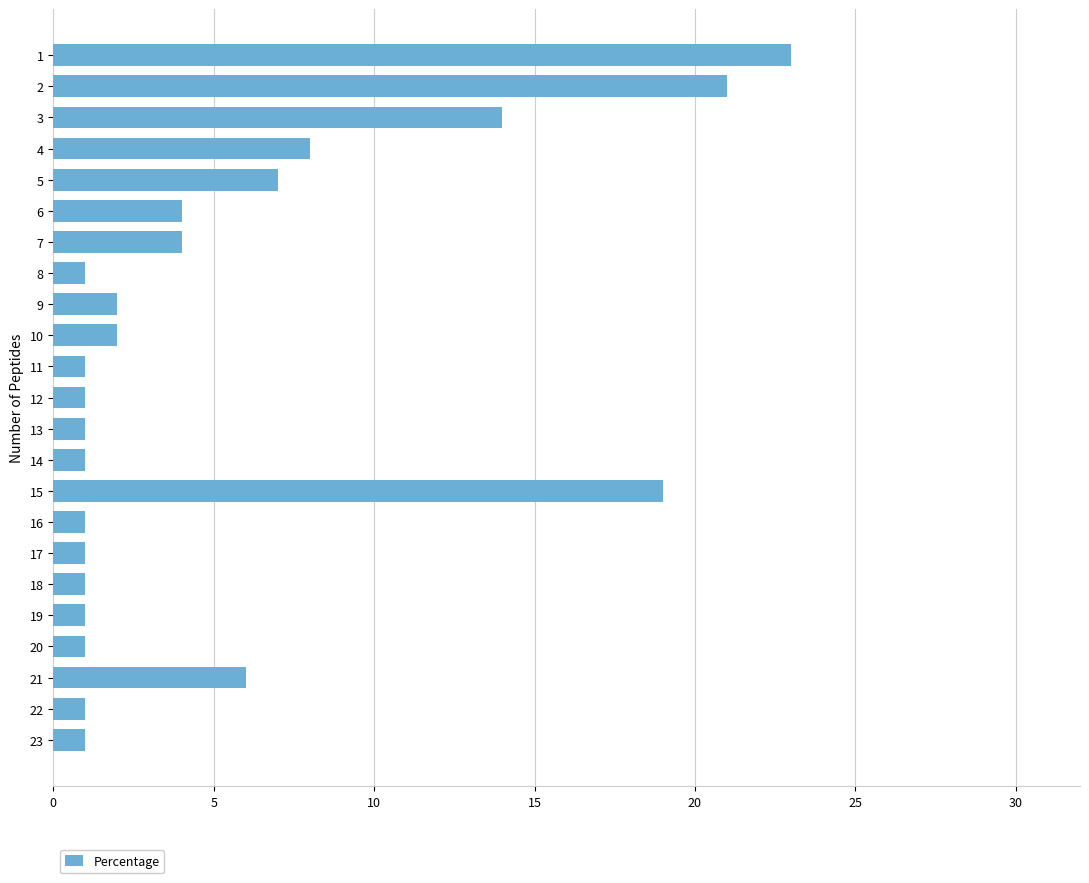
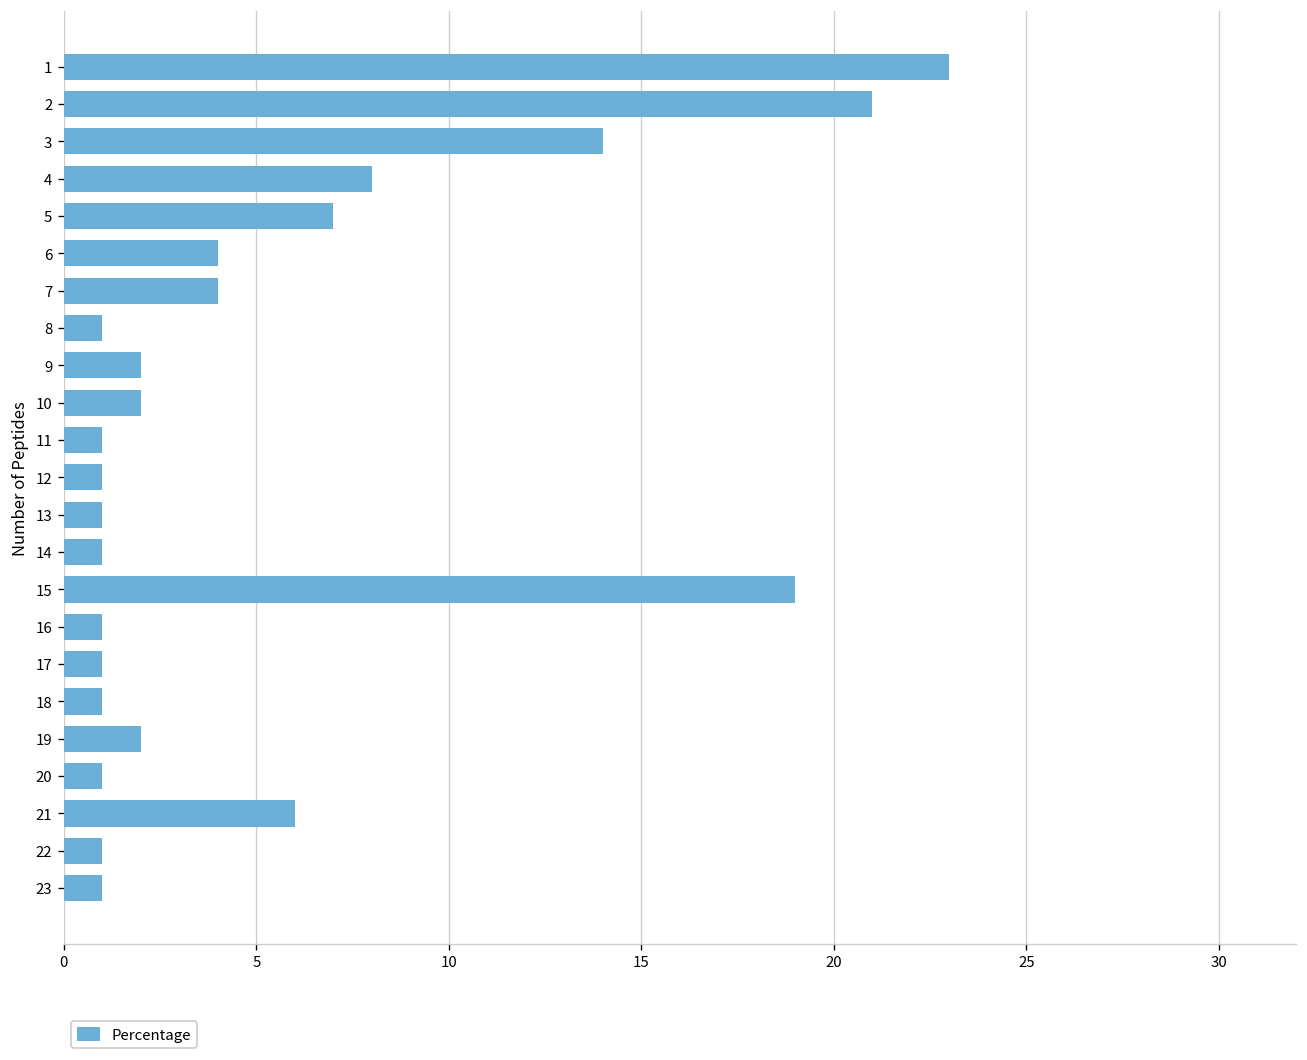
  {
    "1": 23,
    "2": 21,
    "3": 14,
    "4": 8,
    "5": 7,
    "6": 4,
    "7": 4,
    "8": 1,
    "9": 2,
    "10": 2,
    "11": 1,
    "12": 1,
    "13": 1,
    "14": 1,
    "15": 19,
    "16": 1,
    "17": 1,
    "18": 1,
-   "19": 1,
+   "19": 2,
    "20": 1,
    "21": 6,
    "22": 1,
    "23": 1
  }
